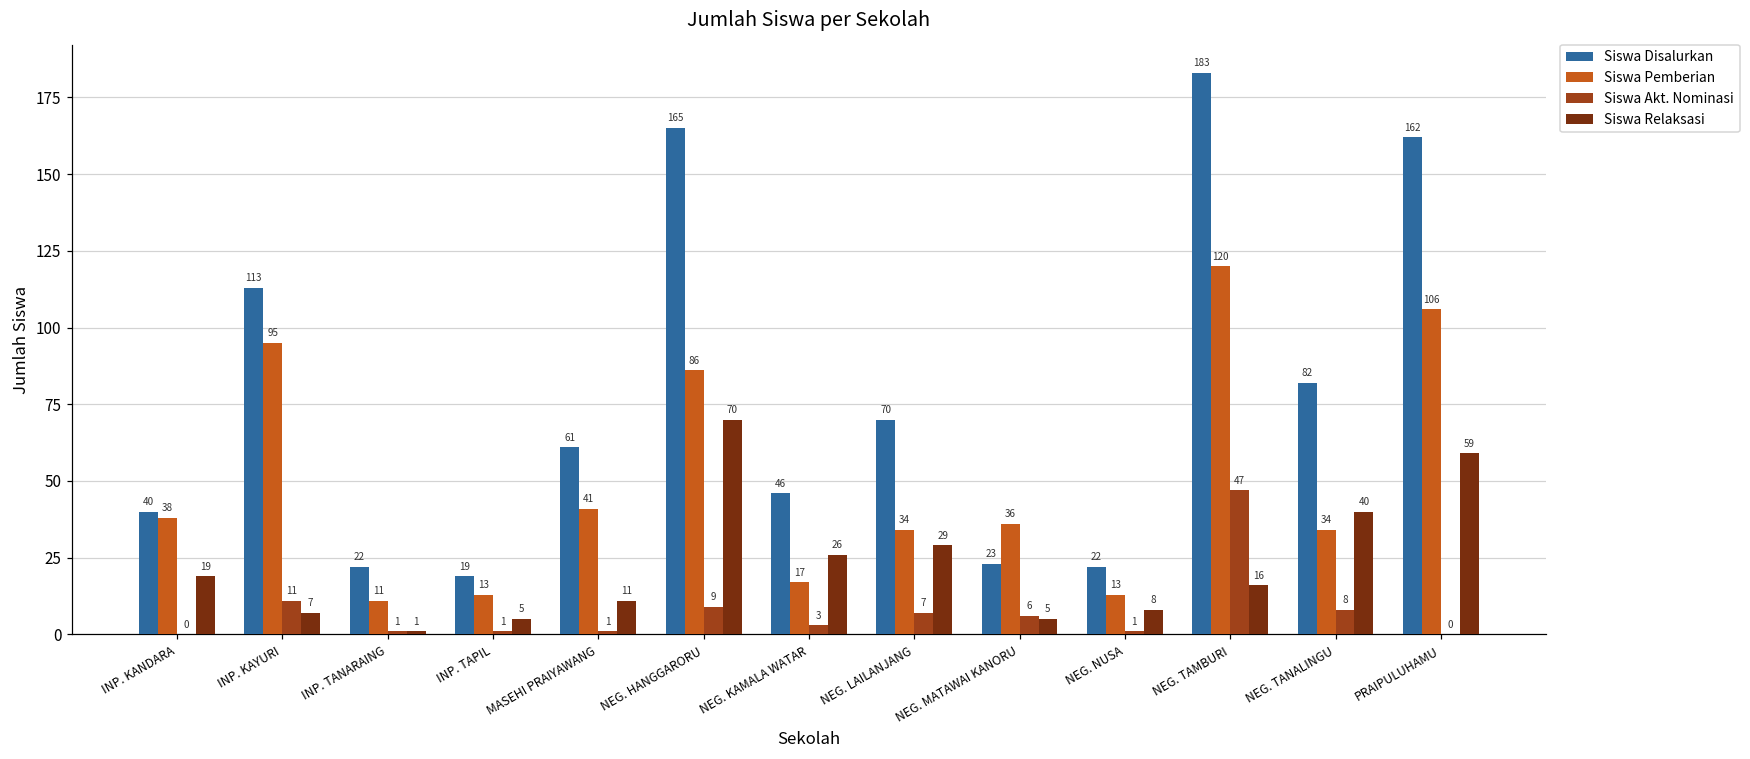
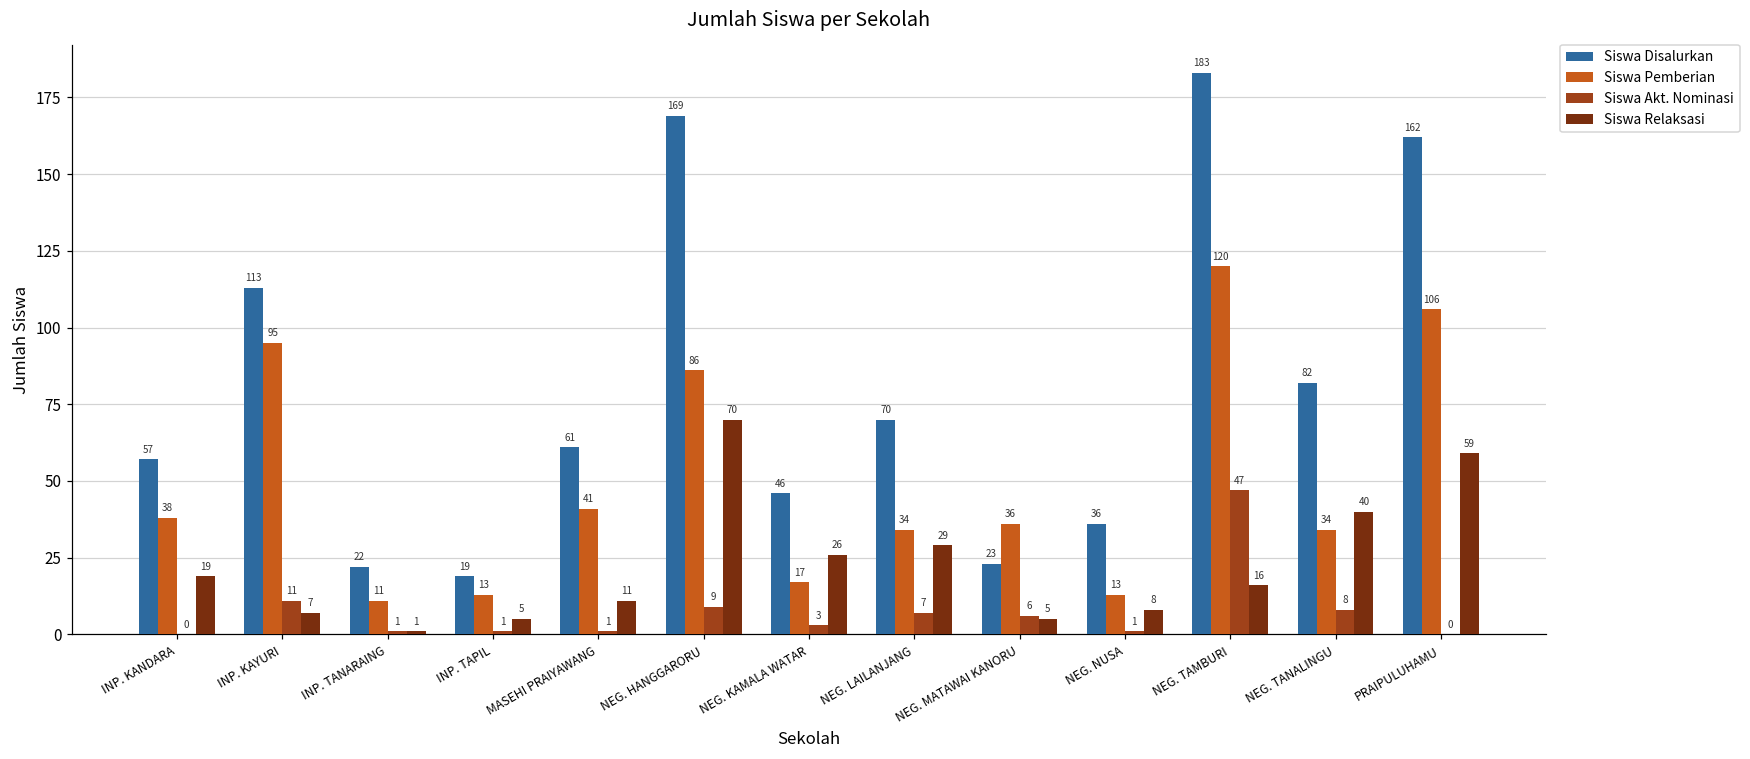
  {
    "Siswa Disalurkan": {
-     "INP. KANDARA": 40,
+     "INP. KANDARA": 57,
      "INP. KAYURI": 113,
      "INP. TANARAING": 22,
      "INP. TAPIL": 19,
      "MASEHI PRAIYAWANG": 61,
-     "NEG. HANGGARORU": 165,
+     "NEG. HANGGARORU": 169,
      "NEG. KAMALA WATAR": 46,
      "NEG. LAILANJANG": 70,
      "NEG. MATAWAI KANORU": 23,
-     "NEG. NUSA": 22,
+     "NEG. NUSA": 36,
      "NEG. TAMBURI": 183,
      "NEG. TANALINGU": 82,
      "PRAIPULUHAMU": 162
    }
  }
